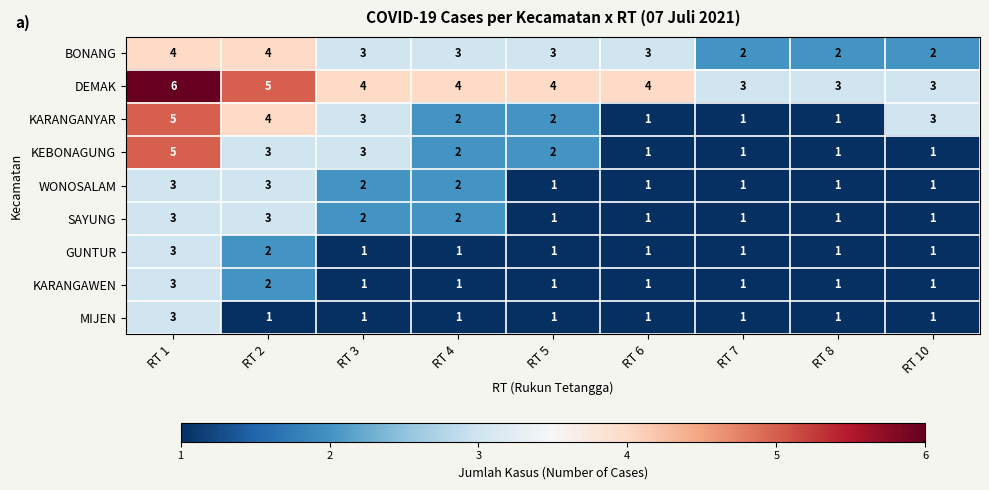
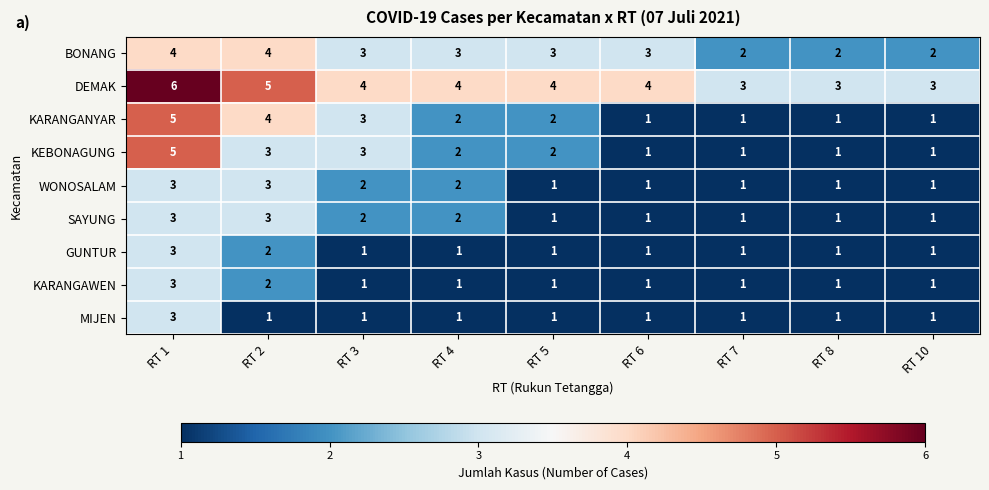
  {
    "BONANG": {
      "RT 1": 4,
      "RT 2": 4,
      "RT 3": 3,
      "RT 4": 3,
      "RT 5": 3,
      "RT 6": 3,
      "RT 7": 2,
      "RT 8": 2,
      "RT 10": 2
    },
    "DEMAK": {
      "RT 1": 6,
      "RT 2": 5,
      "RT 3": 4,
      "RT 4": 4,
      "RT 5": 4,
      "RT 6": 4,
      "RT 7": 3,
      "RT 8": 3,
      "RT 10": 3
    },
    "KARANGANYAR": {
      "RT 1": 5,
      "RT 2": 4,
      "RT 3": 3,
      "RT 4": 2,
      "RT 5": 2,
      "RT 6": 1,
      "RT 7": 1,
      "RT 8": 1,
-     "RT 10": 3
+     "RT 10": 1
    },
    "KEBONAGUNG": {
      "RT 1": 5,
      "RT 2": 3,
      "RT 3": 3,
      "RT 4": 2,
      "RT 5": 2,
      "RT 6": 1,
      "RT 7": 1,
      "RT 8": 1,
      "RT 10": 1
    },
    "WONOSALAM": {
      "RT 1": 3,
      "RT 2": 3,
      "RT 3": 2,
      "RT 4": 2,
      "RT 5": 1,
      "RT 6": 1,
      "RT 7": 1,
      "RT 8": 1,
      "RT 10": 1
    },
    "SAYUNG": {
      "RT 1": 3,
      "RT 2": 3,
      "RT 3": 2,
      "RT 4": 2,
      "RT 5": 1,
      "RT 6": 1,
      "RT 7": 1,
      "RT 8": 1,
      "RT 10": 1
    },
    "GUNTUR": {
      "RT 1": 3,
      "RT 2": 2,
      "RT 3": 1,
      "RT 4": 1,
      "RT 5": 1,
      "RT 6": 1,
      "RT 7": 1,
      "RT 8": 1,
      "RT 10": 1
    },
    "KARANGAWEN": {
      "RT 1": 3,
      "RT 2": 2,
      "RT 3": 1,
      "RT 4": 1,
      "RT 5": 1,
      "RT 6": 1,
      "RT 7": 1,
      "RT 8": 1,
      "RT 10": 1
    },
    "MIJEN": {
      "RT 1": 3,
      "RT 2": 1,
      "RT 3": 1,
      "RT 4": 1,
      "RT 5": 1,
      "RT 6": 1,
      "RT 7": 1,
      "RT 8": 1,
      "RT 10": 1
    }
  }
